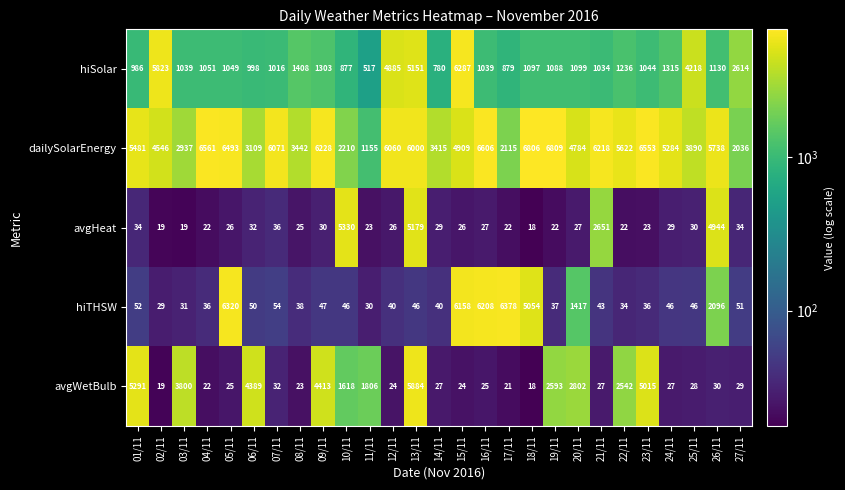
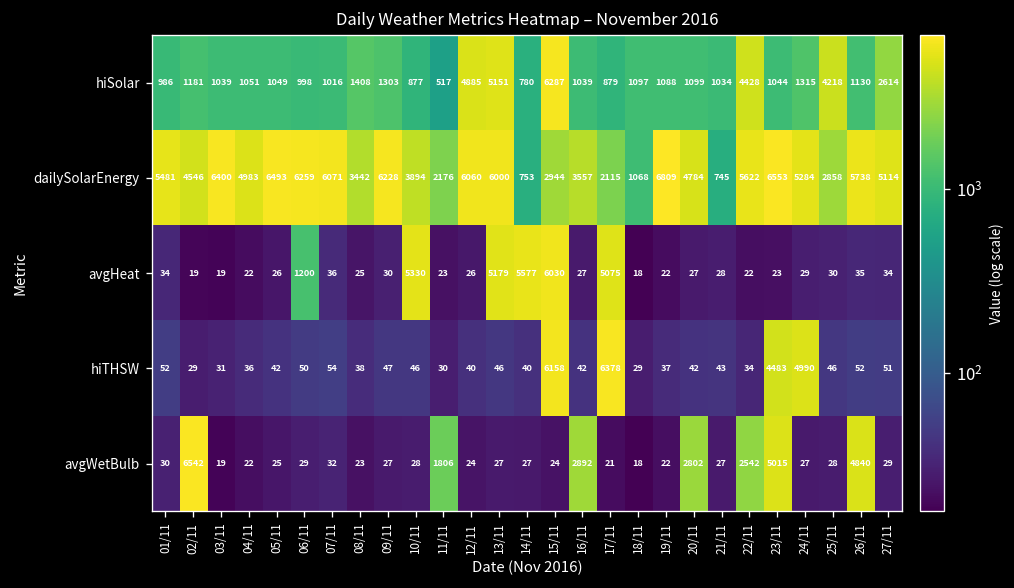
  {
    "hiSolar": {
      "01/11": 986,
-     "02/11": 5823,
+     "02/11": 1181,
      "03/11": 1039,
      "04/11": 1051,
      "05/11": 1049,
      "06/11": 998,
      "07/11": 1016,
      "08/11": 1408,
      "09/11": 1303,
      "10/11": 877,
      "11/11": 517,
      "12/11": 4885,
      "13/11": 5151,
      "14/11": 780,
      "15/11": 6287,
      "16/11": 1039,
      "17/11": 879,
      "18/11": 1097,
      "19/11": 1088,
      "20/11": 1099,
      "21/11": 1034,
-     "22/11": 1236,
+     "22/11": 4428,
      "23/11": 1044,
      "24/11": 1315,
      "25/11": 4218,
      "26/11": 1130,
      "27/11": 2614
    },
    "dailySolarEnergy": {
      "01/11": 5481,
      "02/11": 4546,
-     "03/11": 2937,
-     "04/11": 6561,
+     "03/11": 6400,
+     "04/11": 4983,
      "05/11": 6493,
-     "06/11": 3109,
+     "06/11": 6259,
      "07/11": 6071,
      "08/11": 3442,
      "09/11": 6228,
-     "10/11": 2210,
-     "11/11": 1155,
+     "10/11": 3894,
+     "11/11": 2176,
      "12/11": 6060,
      "13/11": 6000,
-     "14/11": 3415,
-     "15/11": 4909,
-     "16/11": 6606,
+     "14/11": 753,
+     "15/11": 2944,
+     "16/11": 3557,
      "17/11": 2115,
-     "18/11": 6806,
+     "18/11": 1068,
      "19/11": 6809,
      "20/11": 4784,
-     "21/11": 6218,
+     "21/11": 745,
      "22/11": 5622,
      "23/11": 6553,
      "24/11": 5284,
-     "25/11": 3890,
+     "25/11": 2858,
      "26/11": 5738,
-     "27/11": 2036
+     "27/11": 5114
    },
    "avgHeat": {
      "01/11": 34,
      "02/11": 19,
      "03/11": 19,
      "04/11": 22,
      "05/11": 26,
-     "06/11": 32,
+     "06/11": 1200,
      "07/11": 36,
      "08/11": 25,
      "09/11": 30,
      "10/11": 5330,
      "11/11": 23,
      "12/11": 26,
      "13/11": 5179,
-     "14/11": 29,
-     "15/11": 26,
+     "14/11": 5577,
+     "15/11": 6030,
      "16/11": 27,
-     "17/11": 22,
+     "17/11": 5075,
      "18/11": 18,
      "19/11": 22,
      "20/11": 27,
-     "21/11": 2651,
+     "21/11": 28,
      "22/11": 22,
      "23/11": 23,
      "24/11": 29,
      "25/11": 30,
-     "26/11": 4944,
+     "26/11": 35,
      "27/11": 34
    },
    "hiTHSW": {
      "01/11": 52,
      "02/11": 29,
      "03/11": 31,
      "04/11": 36,
-     "05/11": 6320,
+     "05/11": 42,
      "06/11": 50,
      "07/11": 54,
      "08/11": 38,
      "09/11": 47,
      "10/11": 46,
      "11/11": 30,
      "12/11": 40,
      "13/11": 46,
      "14/11": 40,
      "15/11": 6158,
-     "16/11": 6208,
+     "16/11": 42,
      "17/11": 6378,
-     "18/11": 5054,
+     "18/11": 29,
      "19/11": 37,
-     "20/11": 1417,
+     "20/11": 42,
      "21/11": 43,
      "22/11": 34,
-     "23/11": 36,
-     "24/11": 46,
+     "23/11": 4483,
+     "24/11": 4990,
      "25/11": 46,
-     "26/11": 2096,
+     "26/11": 52,
      "27/11": 51
    },
    "avgWetBulb": {
-     "01/11": 5291,
-     "02/11": 19,
-     "03/11": 3800,
+     "01/11": 30,
+     "02/11": 6542,
+     "03/11": 19,
      "04/11": 22,
      "05/11": 25,
-     "06/11": 4389,
+     "06/11": 29,
      "07/11": 32,
      "08/11": 23,
-     "09/11": 4413,
-     "10/11": 1618,
+     "09/11": 27,
+     "10/11": 28,
      "11/11": 1806,
      "12/11": 24,
-     "13/11": 5884,
+     "13/11": 27,
      "14/11": 27,
      "15/11": 24,
-     "16/11": 25,
+     "16/11": 2892,
      "17/11": 21,
      "18/11": 18,
-     "19/11": 2593,
+     "19/11": 22,
      "20/11": 2802,
      "21/11": 27,
      "22/11": 2542,
      "23/11": 5015,
      "24/11": 27,
      "25/11": 28,
-     "26/11": 30,
+     "26/11": 4840,
      "27/11": 29
    }
  }
